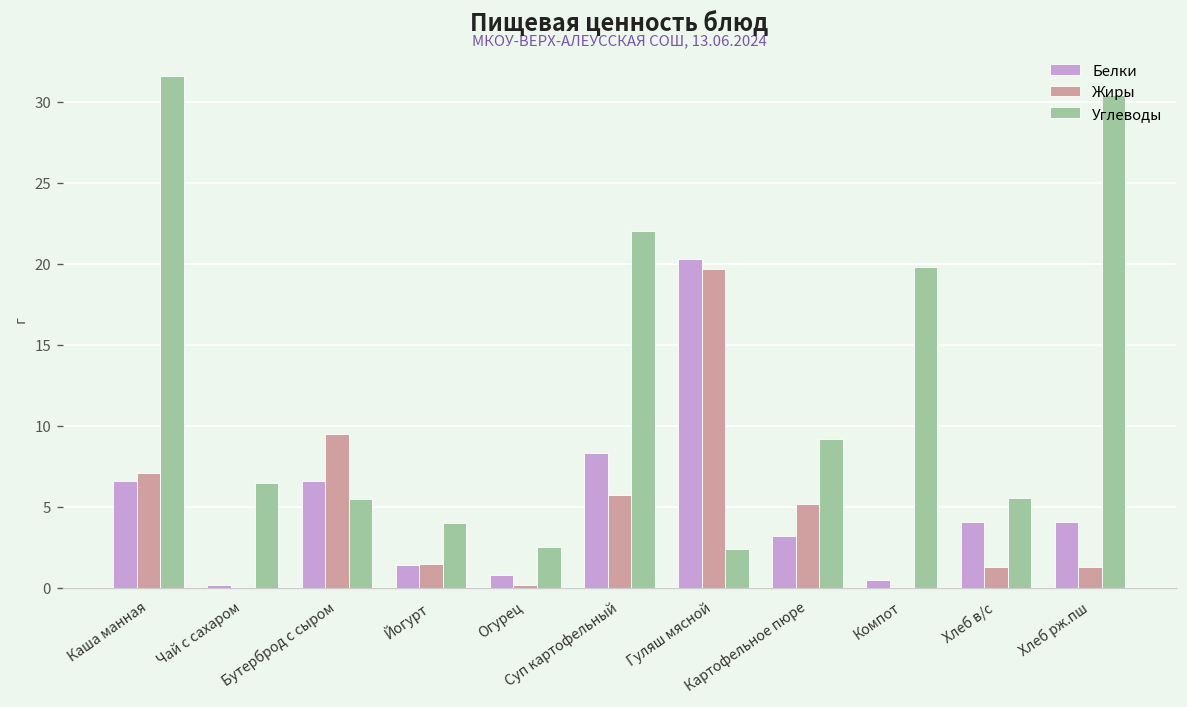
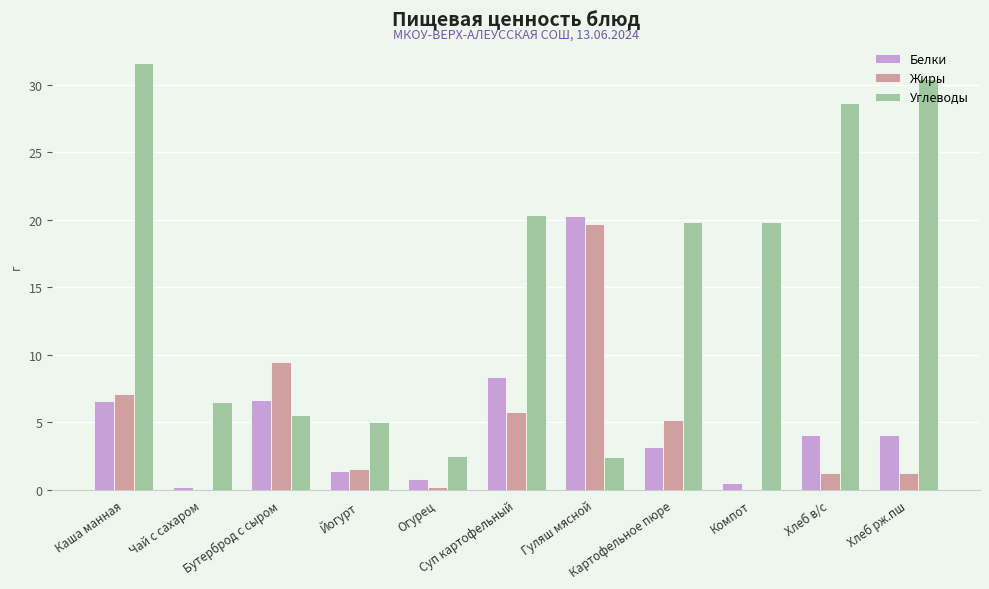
  {
    "Углеводы": {
      "Каша манная": 31.6,
      "Чай с сахаром": 6.5,
      "Бутерброд с сыром": 5.5,
-     "Йогурт": 4,
+     "Йогурт": 5,
      "Огурец": 2.5,
-     "Суп картофельный": 22.0,
+     "Суп картофельный": 20.4,
      "Гуляш мясной": 2.4,
-     "Картофельное пюре": 9.2,
+     "Картофельное пюре": 19.8,
      "Компот": 19.8,
-     "Хлеб в/с": 5.6,
+     "Хлеб в/с": 28.6,
      "Хлеб рж.пш": 30.4
    }
  }
